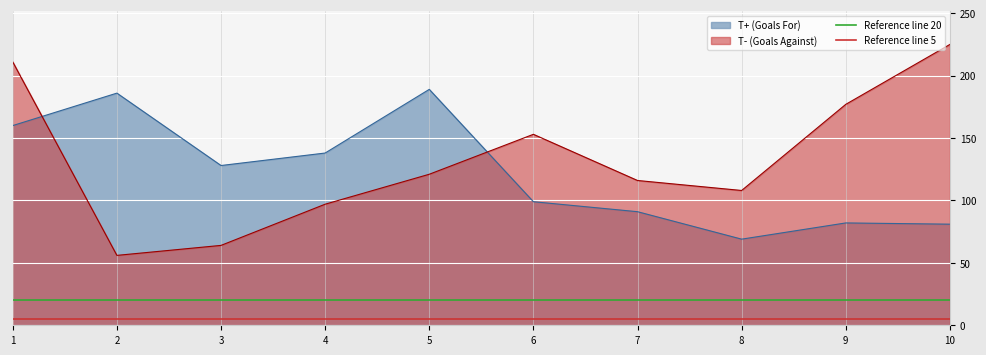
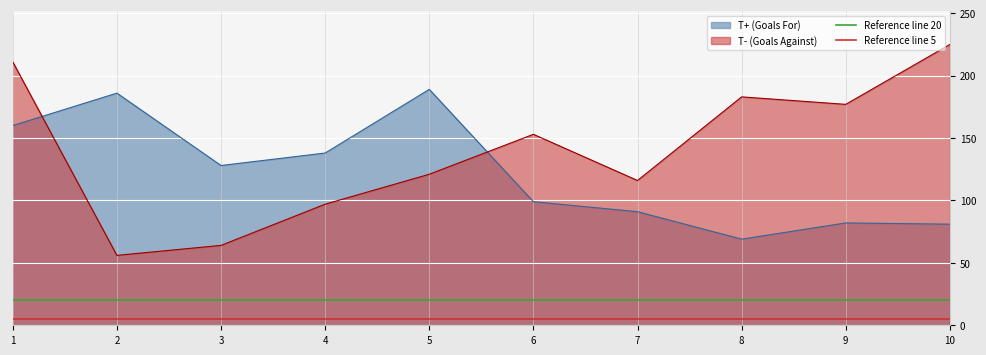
  {
    "T+ (Goals For)": {
      "1": 160,
      "2": 186,
      "3": 128,
      "4": 138,
      "5": 189,
      "6": 99,
      "7": 91,
      "8": 69,
      "9": 82,
      "10": 81
    },
    "T- (Goals Against)": {
      "1": 211,
      "2": 56,
      "3": 64,
      "4": 97,
      "5": 121,
      "6": 153,
      "7": 116,
-     "8": 108,
+     "8": 183,
      "9": 177,
      "10": 225
    }
  }
